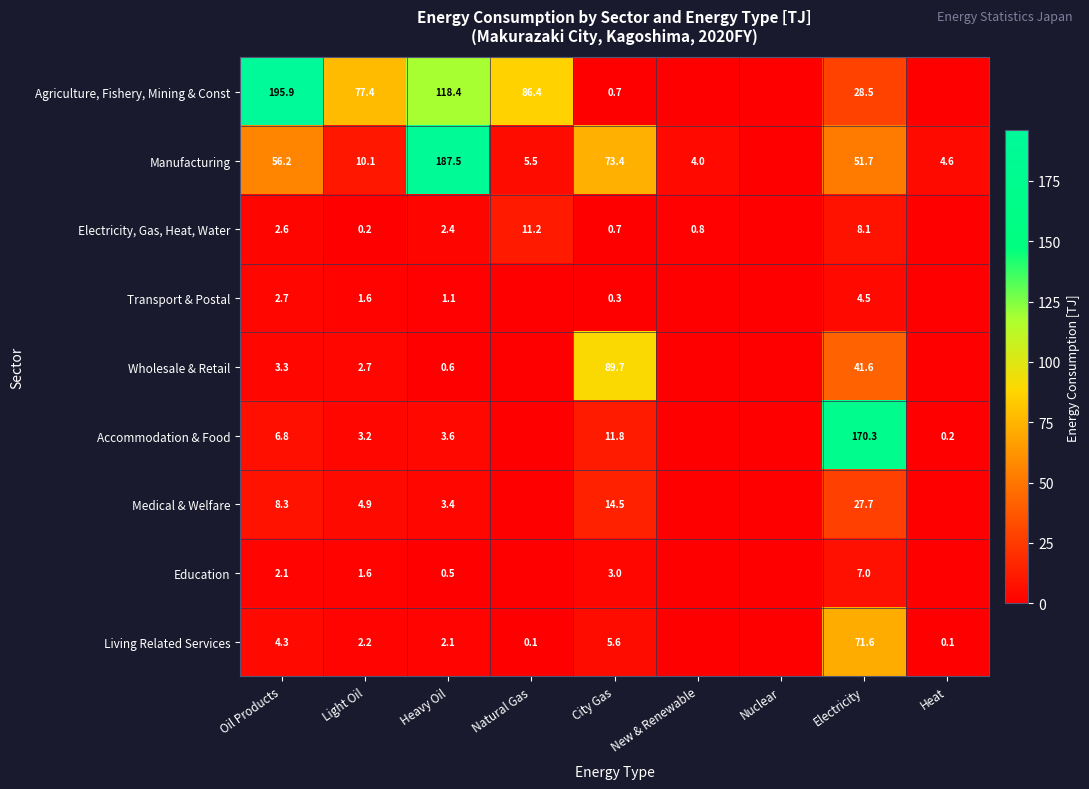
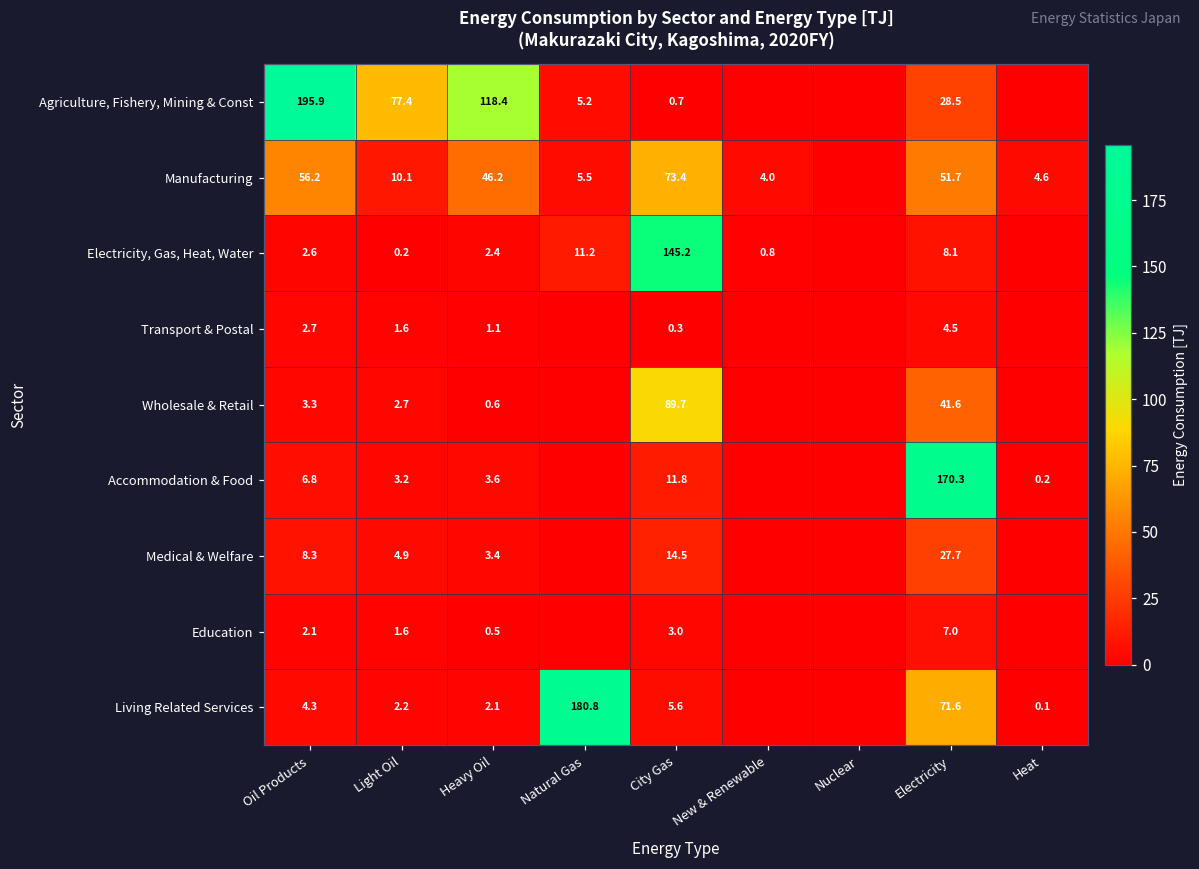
  {
    "Agriculture, Fishery, Mining & Const": {
      "Oil Products": 195.9,
      "Light Oil": 77.4,
      "Heavy Oil": 118.4,
-     "Natural Gas": 86.4,
+     "Natural Gas": 5.2,
      "City Gas": 0.7,
      "Electricity": 28.5
    },
    "Manufacturing": {
      "Oil Products": 56.2,
      "Light Oil": 10.1,
-     "Heavy Oil": 187.5,
+     "Heavy Oil": 46.2,
      "Natural Gas": 5.5,
      "City Gas": 73.4,
      "New & Renewable": 4.0,
      "Electricity": 51.7,
      "Heat": 4.6
    },
    "Electricity, Gas, Heat, Water": {
      "Oil Products": 2.6,
      "Light Oil": 0.2,
      "Heavy Oil": 2.4,
      "Natural Gas": 11.2,
-     "City Gas": 0.7,
+     "City Gas": 145.2,
      "New & Renewable": 0.8,
      "Electricity": 8.1
    },
    "Transport & Postal": {
      "Oil Products": 2.7,
      "Light Oil": 1.6,
      "Heavy Oil": 1.1,
      "City Gas": 0.3,
      "Electricity": 4.5
    },
    "Wholesale & Retail": {
      "Oil Products": 3.3,
      "Light Oil": 2.7,
      "Heavy Oil": 0.6,
      "City Gas": 89.7,
      "Electricity": 41.6
    },
    "Accommodation & Food": {
      "Oil Products": 6.8,
      "Light Oil": 3.2,
      "Heavy Oil": 3.6,
      "City Gas": 11.8,
      "Electricity": 170.3,
      "Heat": 0.2
    },
    "Medical & Welfare": {
      "Oil Products": 8.3,
      "Light Oil": 4.9,
      "Heavy Oil": 3.4,
      "City Gas": 14.5,
      "Electricity": 27.7
    },
    "Education": {
      "Oil Products": 2.1,
      "Light Oil": 1.6,
      "Heavy Oil": 0.5,
      "City Gas": 3.0,
      "Electricity": 7.0
    },
    "Living Related Services": {
      "Oil Products": 4.3,
      "Light Oil": 2.2,
      "Heavy Oil": 2.1,
-     "Natural Gas": 0.1,
+     "Natural Gas": 180.8,
      "City Gas": 5.6,
      "Electricity": 71.6,
      "Heat": 0.1
    }
  }
